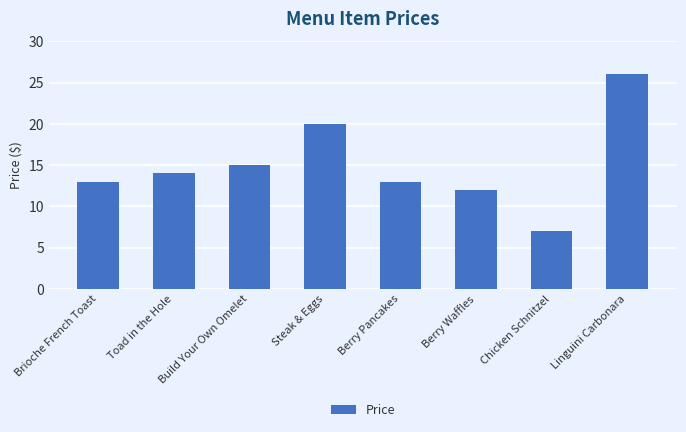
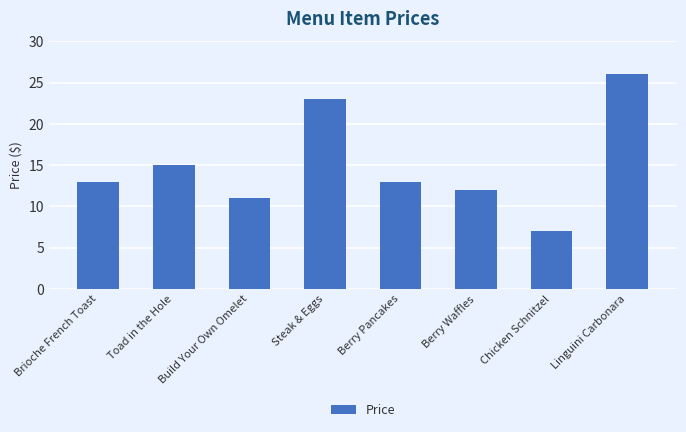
  {
    "Brioche French Toast": 13,
-   "Toad in the Hole": 14,
-   "Build Your Own Omelet": 15,
-   "Steak & Eggs": 20,
+   "Toad in the Hole": 15,
+   "Build Your Own Omelet": 11,
+   "Steak & Eggs": 23,
    "Berry Pancakes": 13,
    "Berry Waffles": 12,
    "Chicken Schnitzel": 7,
    "Linguini Carbonara": 26
  }
